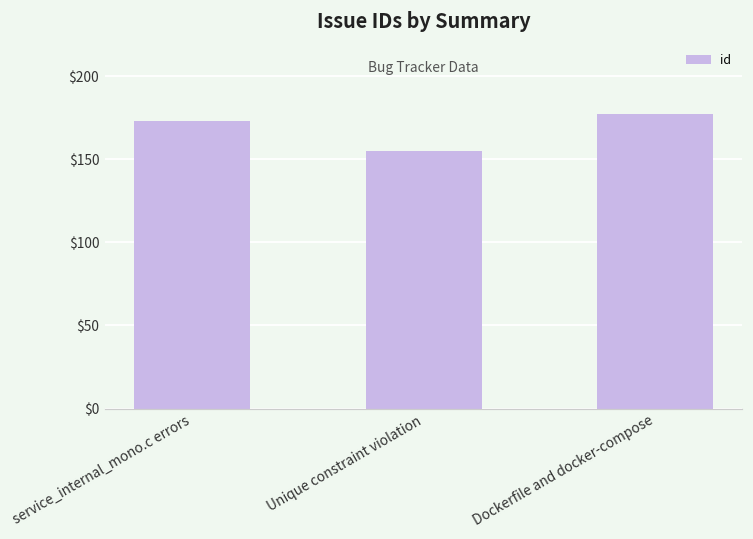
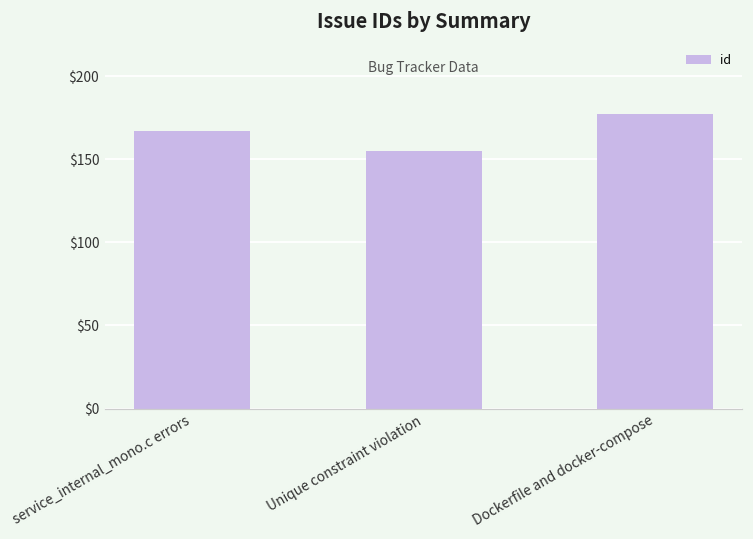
  {
-   "service_internal_mono.c errors": "$173",
+   "service_internal_mono.c errors": "$167",
    "Unique constraint violation": "$155",
    "Dockerfile and docker-compose": "$177"
  }
